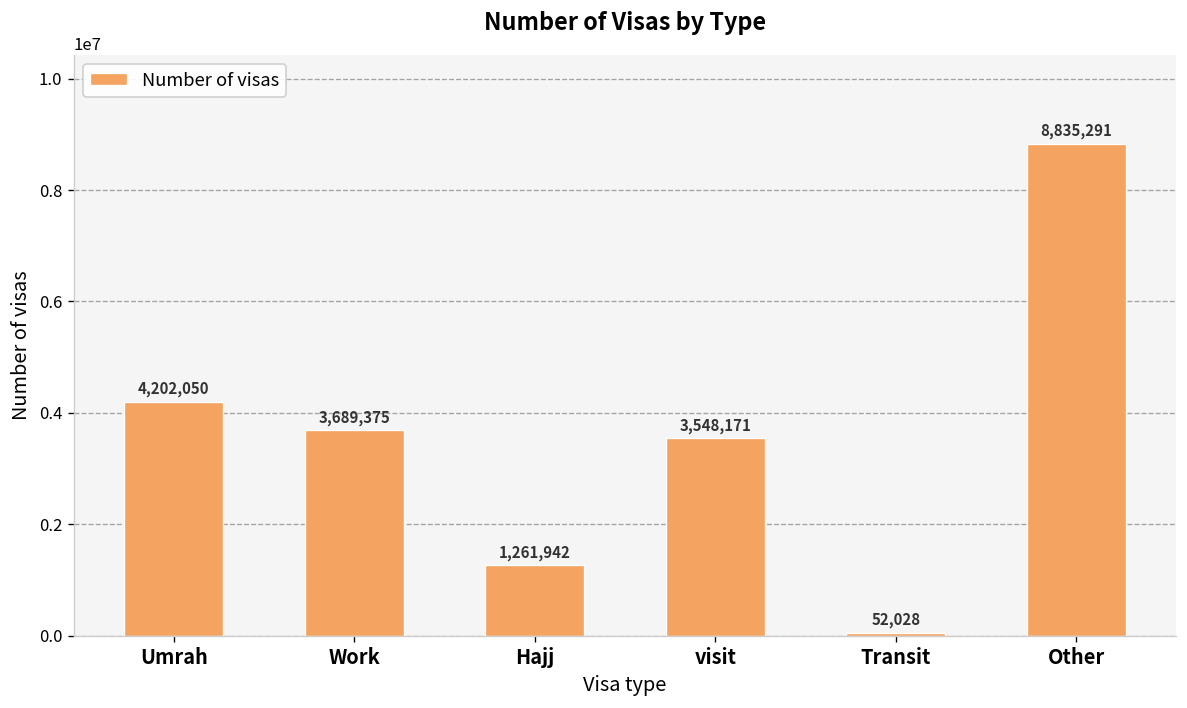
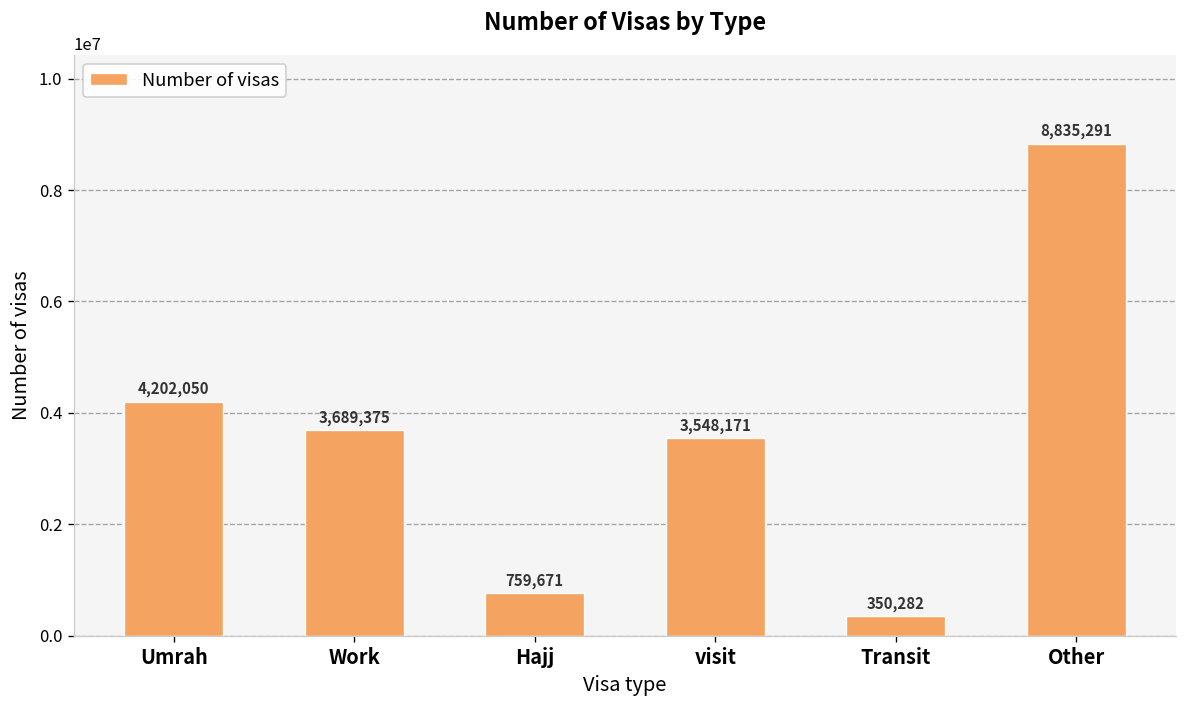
  {
    "Umrah": "4,202,050",
    "Work": "3,689,375",
-   "Hajj": "1,261,942",
+   "Hajj": "759,671",
    "visit": "3,548,171",
-   "Transit": "52,028",
+   "Transit": "350,282",
    "Other": "8,835,291"
  }
